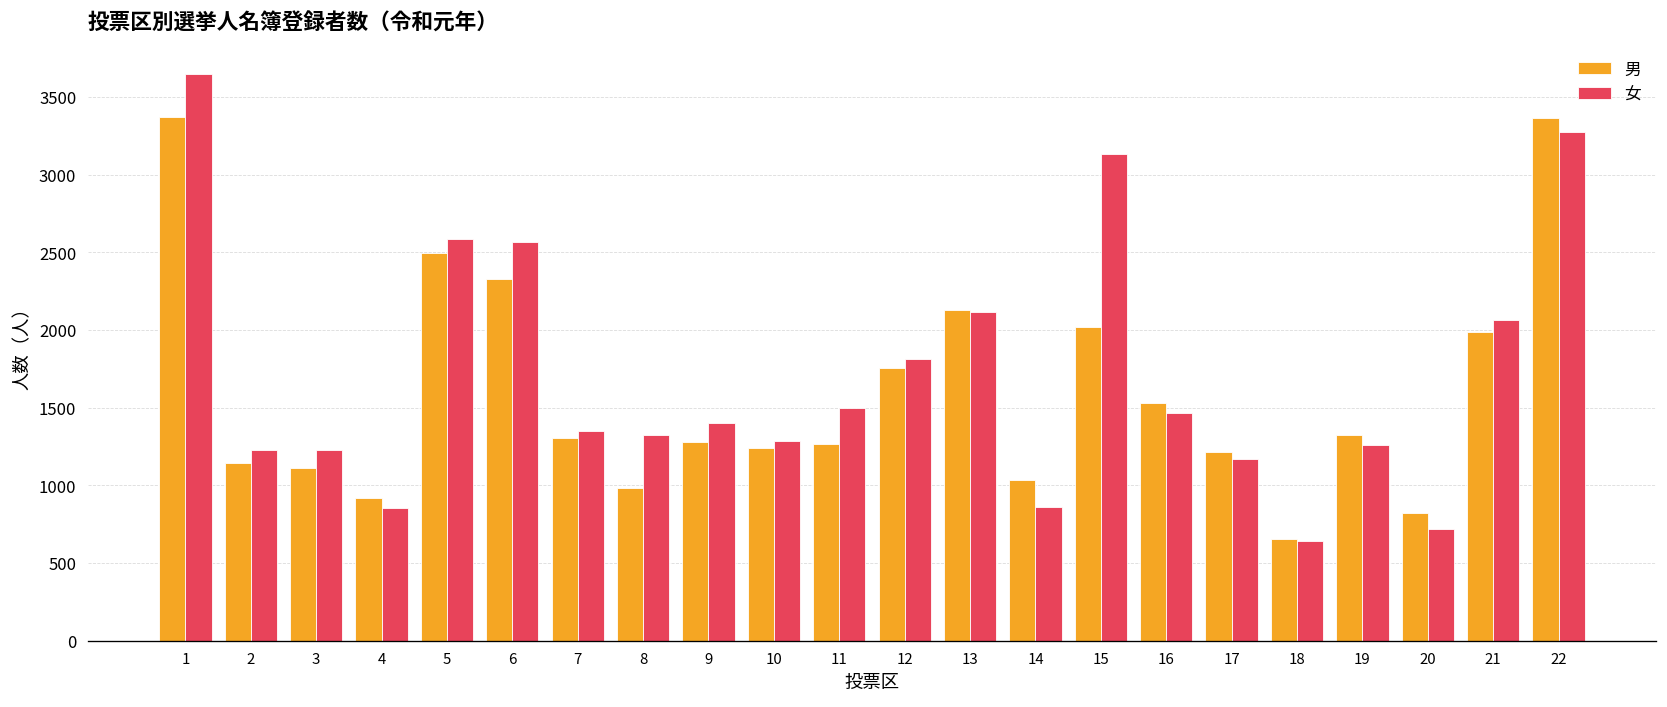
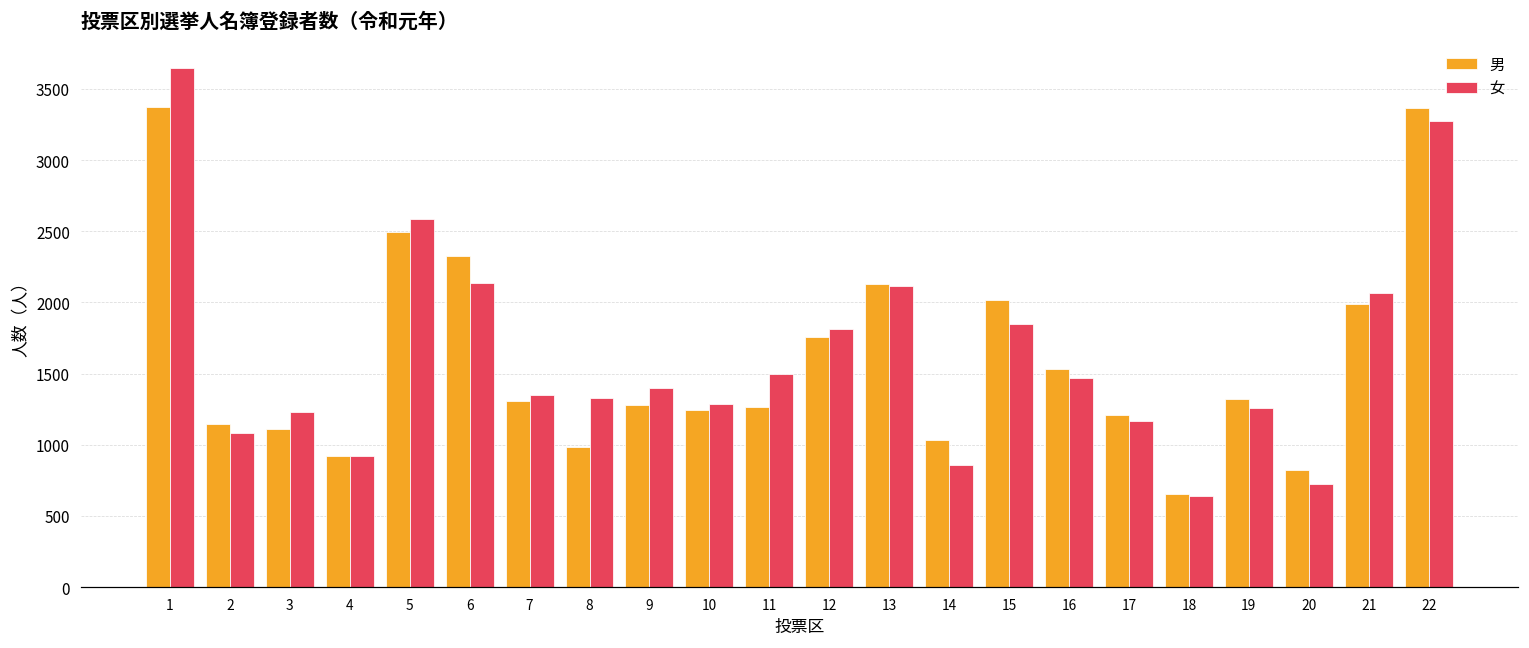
  {
    "男": {
      "1": 3370,
      "2": 1140,
      "3": 1110,
      "4": 920,
      "5": 2500,
      "6": 2330,
      "7": 1310,
      "8": 990,
      "9": 1280,
      "10": 1240,
      "11": 1260,
      "12": 1760,
      "13": 2130,
      "14": 1040,
      "15": 2020,
      "16": 1530,
      "17": 1210,
      "18": 650,
      "19": 1320,
      "20": 820,
      "21": 1990,
      "22": 3360
    },
    "女": {
      "1": 3650,
-     "2": 1230,
+     "2": 1080,
      "3": 1230,
-     "4": 850,
+     "4": 920,
      "5": 2590,
-     "6": 2570,
+     "6": 2130,
      "7": 1350,
      "8": 1330,
      "9": 1400,
      "10": 1290,
      "11": 1500,
      "12": 1810,
      "13": 2110,
      "14": 860,
-     "15": 3130,
+     "15": 1850,
      "16": 1470,
      "17": 1170,
      "18": 640,
      "19": 1260,
      "20": 720,
      "21": 2070,
      "22": 3280
    }
  }
